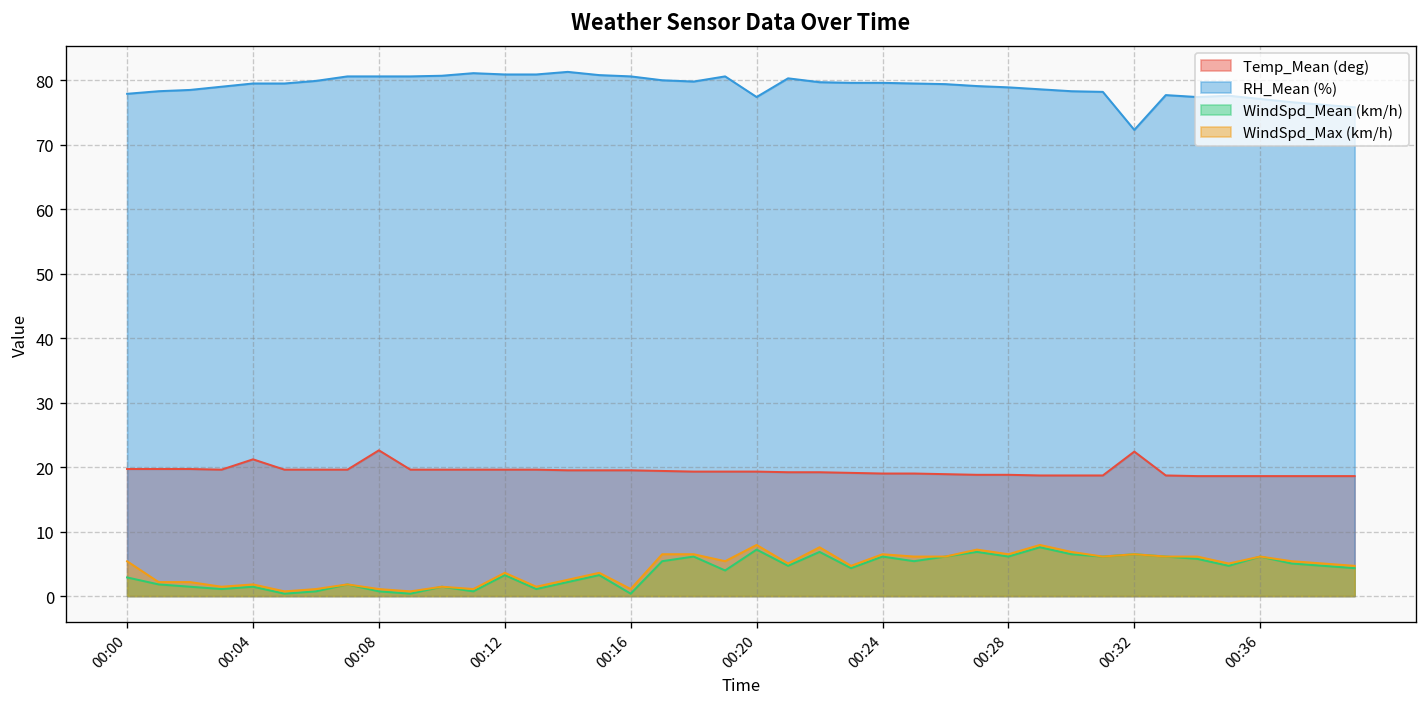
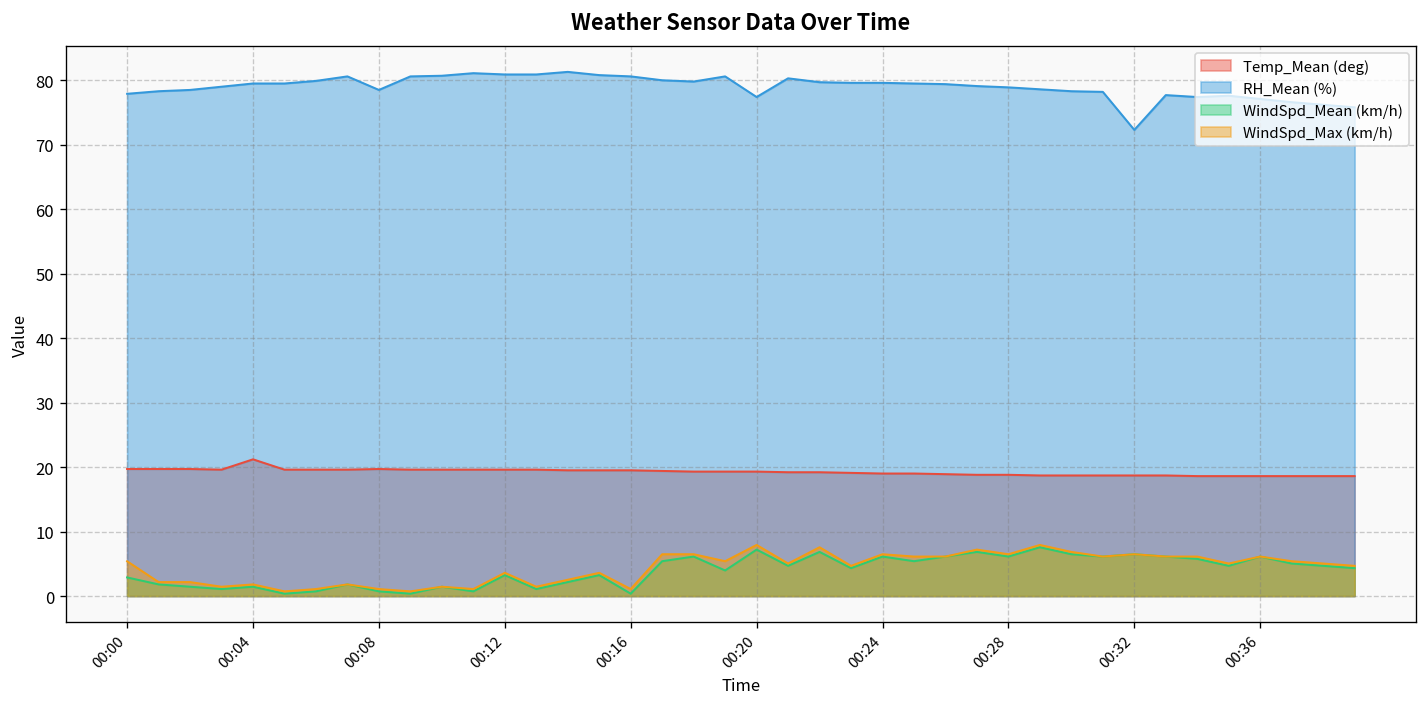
  {
    "Temp_Mean (deg)": {
      "00:00": 20,
      "00:04": 21,
-     "00:08": 23,
+     "00:08": 20,
      "00:12": 20,
      "00:16": 20,
      "00:20": 19,
      "00:24": 19,
      "00:28": 19,
-     "00:32": 22,
+     "00:32": 19,
      "00:36": 19
    },
    "RH_Mean (%)": {
      "00:00": 78,
      "00:04": 80,
-     "00:08": 81,
+     "00:08": 79,
      "00:12": 81,
      "00:16": 81,
      "00:20": 77,
      "00:24": 80,
      "00:28": 79,
      "00:32": 72
    },
    "WindSpd_Mean (km/h)": {
      "00:00": 3,
      "00:16": 0,
      "00:20": 7
    },
    "WindSpd_Max (km/h)": {
      "00:00": 5,
      "00:16": 1,
      "00:20": 8
    }
  }
